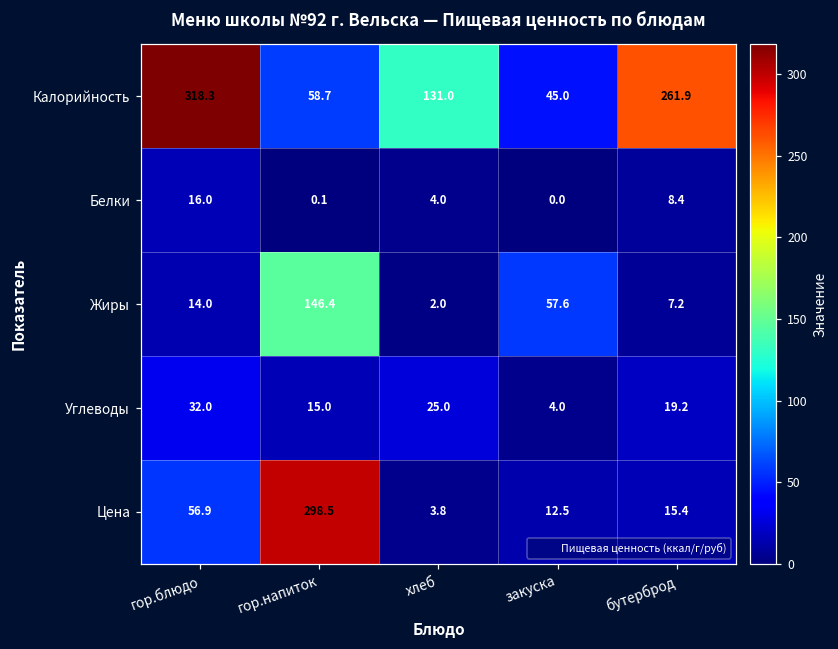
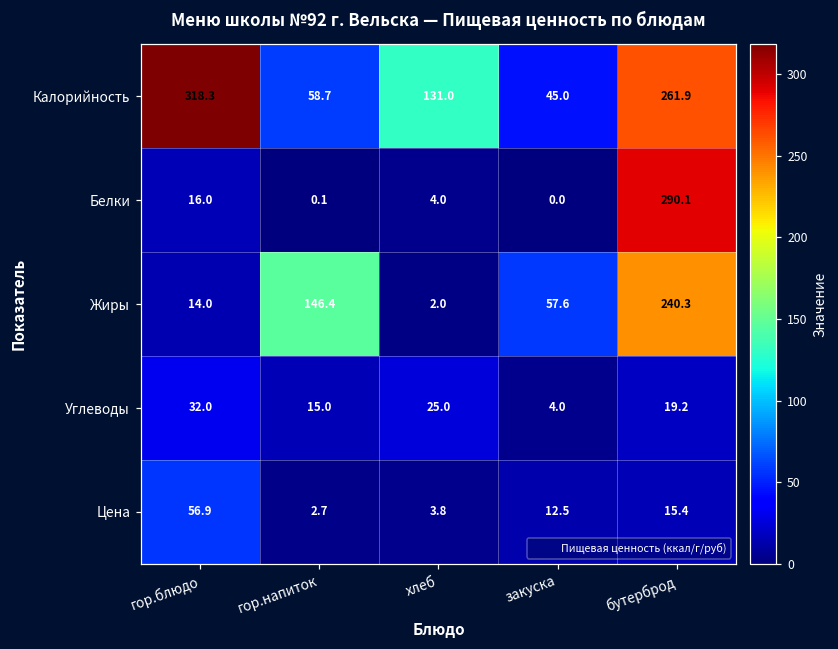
  {
    "Калорийность": {
      "гор.блюдо": 318.3,
      "гор.напиток": 58.7,
      "хлеб": 131.0,
      "закуска": 45.0,
      "бутерброд": 261.9
    },
    "Белки": {
      "гор.блюдо": 16.0,
      "гор.напиток": 0.1,
      "хлеб": 4.0,
      "закуска": 0.0,
-     "бутерброд": 8.4
+     "бутерброд": 290.1
    },
    "Жиры": {
      "гор.блюдо": 14.0,
      "гор.напиток": 146.4,
      "хлеб": 2.0,
      "закуска": 57.6,
-     "бутерброд": 7.2
+     "бутерброд": 240.3
    },
    "Углеводы": {
      "гор.блюдо": 32.0,
      "гор.напиток": 15.0,
      "хлеб": 25.0,
      "закуска": 4.0,
      "бутерброд": 19.2
    },
    "Цена": {
      "гор.блюдо": 56.9,
-     "гор.напиток": 298.5,
+     "гор.напиток": 2.7,
      "хлеб": 3.8,
      "закуска": 12.5,
      "бутерброд": 15.4
    }
  }
